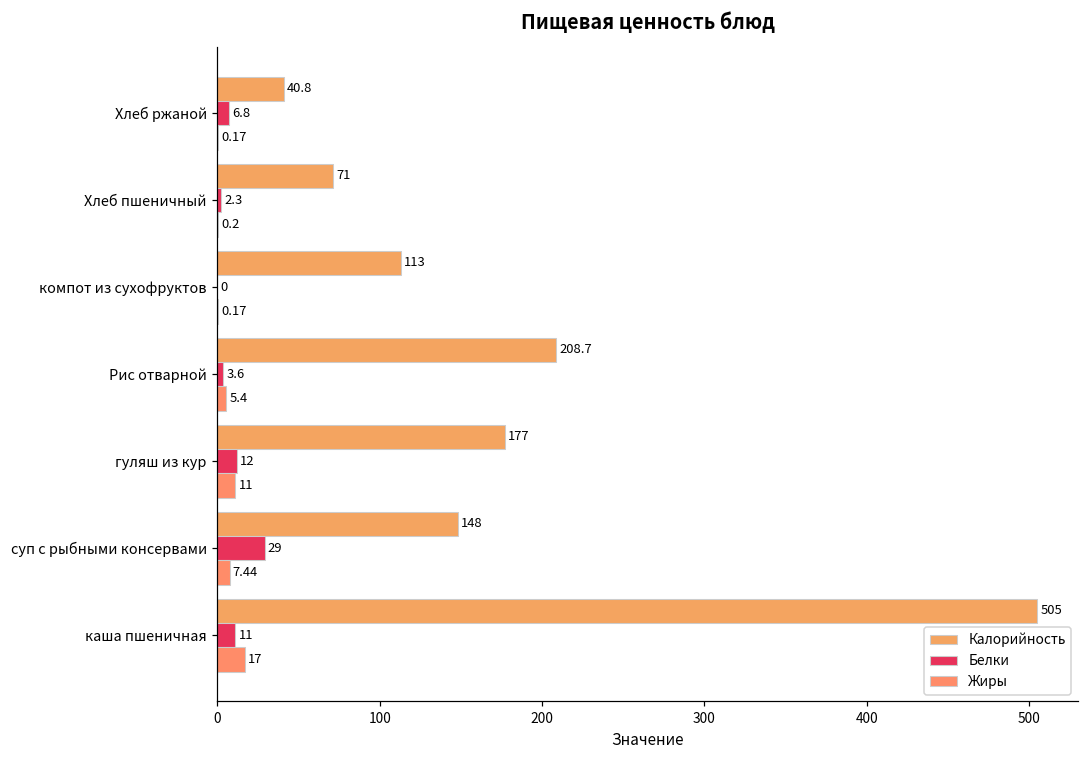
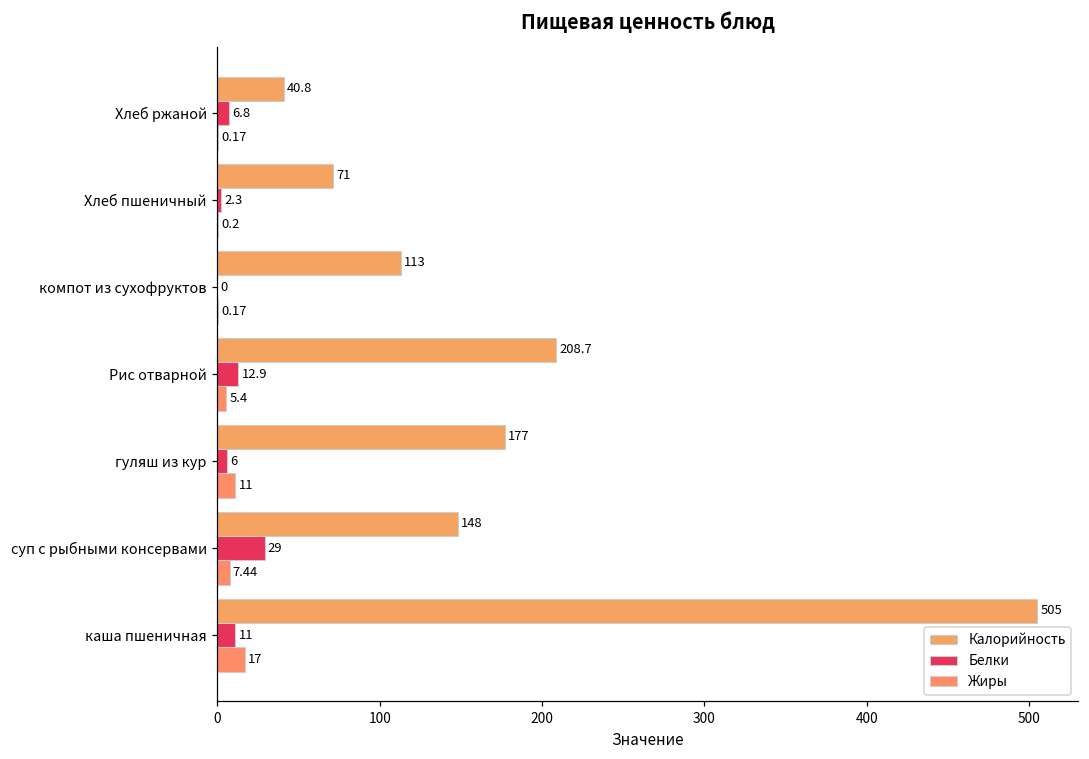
  {
    "Белки": {
      "Хлеб ржаной": 6.8,
      "Хлеб пшеничный": 2.3,
      "компот из сухофруктов": 0,
-     "Рис отварной": 3.6,
-     "гуляш из кур": 12,
+     "Рис отварной": 12.9,
+     "гуляш из кур": 6,
      "суп с рыбными консервами": 29,
      "каша пшеничная": 11
    }
  }
